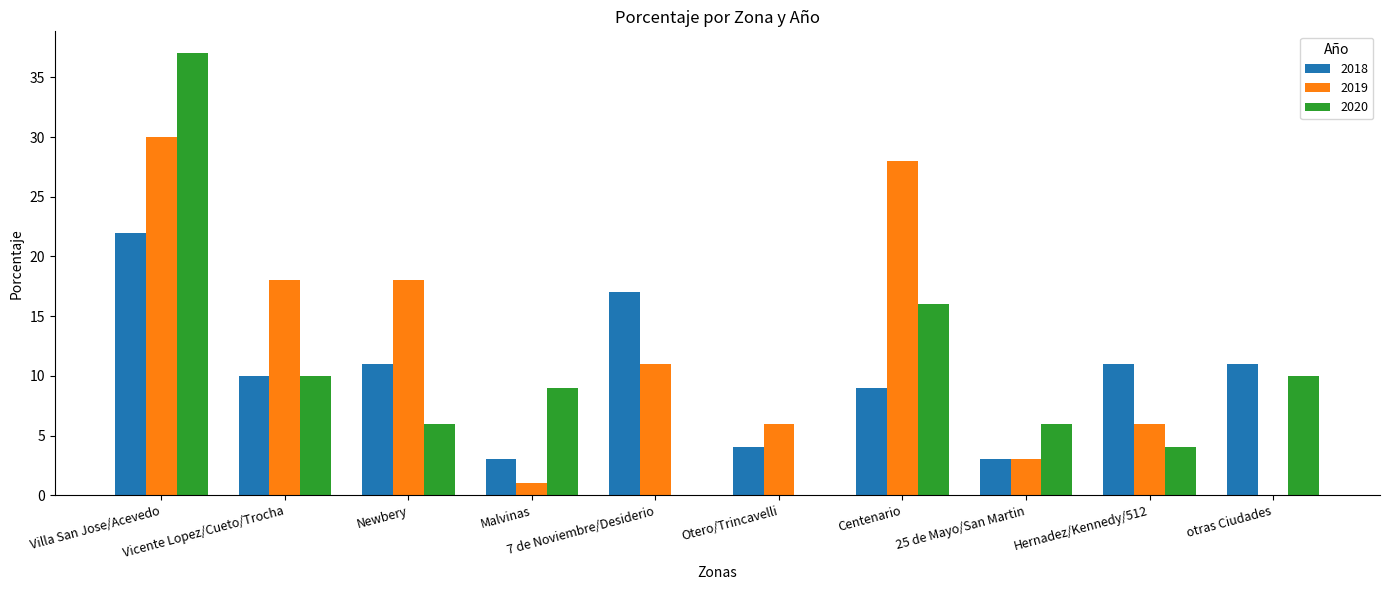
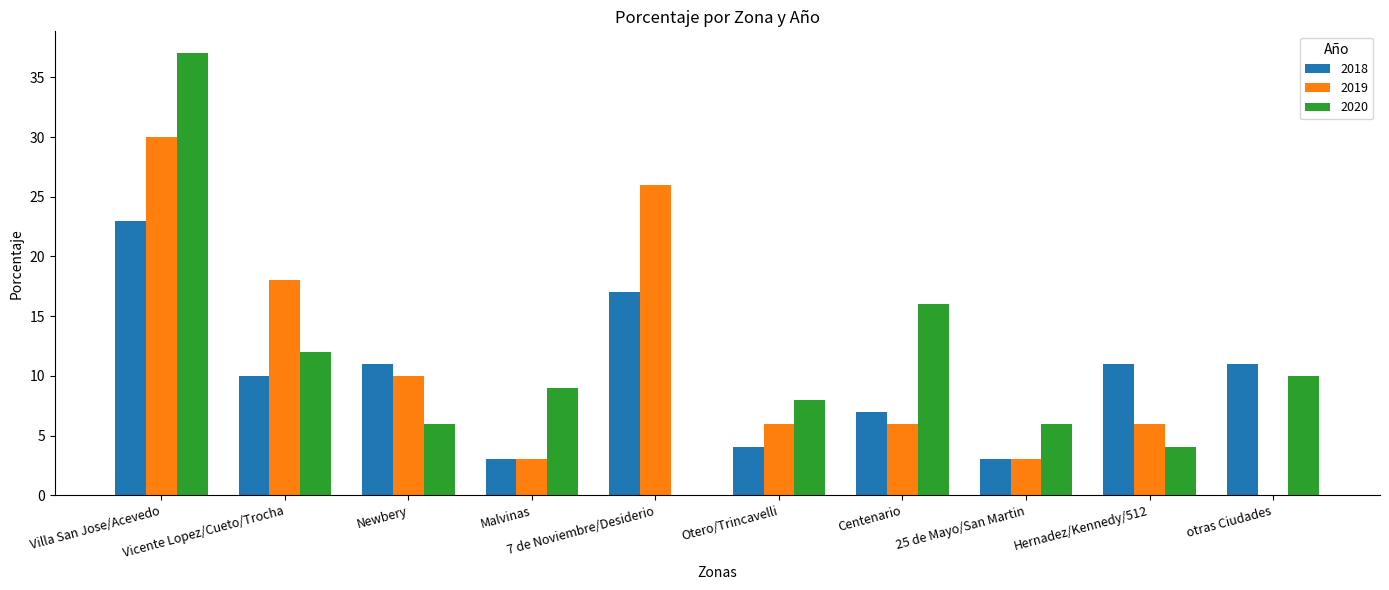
  {
    "2018": {
-     "Villa San Jose/Acevedo": 22,
+     "Villa San Jose/Acevedo": 23,
      "Vicente Lopez/Cueto/Trocha": 10,
      "Newbery": 11,
      "Malvinas": 3,
      "7 de Noviembre/Desiderio": 17,
      "Otero/Trincavelli": 4,
-     "Centenario": 9,
+     "Centenario": 7,
      "25 de Mayo/San Martin": 3,
      "Hernadez/Kennedy/512": 11,
      "otras Ciudades": 11
    },
    "2019": {
      "Villa San Jose/Acevedo": 30,
      "Vicente Lopez/Cueto/Trocha": 18,
-     "Newbery": 18,
-     "Malvinas": 1,
-     "7 de Noviembre/Desiderio": 11,
+     "Newbery": 10,
+     "Malvinas": 3,
+     "7 de Noviembre/Desiderio": 26,
      "Otero/Trincavelli": 6,
-     "Centenario": 28,
+     "Centenario": 6,
      "25 de Mayo/San Martin": 3,
      "Hernadez/Kennedy/512": 6,
      "otras Ciudades": 0
    },
    "2020": {
      "Villa San Jose/Acevedo": 37,
-     "Vicente Lopez/Cueto/Trocha": 10,
+     "Vicente Lopez/Cueto/Trocha": 12,
      "Newbery": 6,
      "Malvinas": 9,
      "7 de Noviembre/Desiderio": 0,
-     "Otero/Trincavelli": 0,
+     "Otero/Trincavelli": 8,
      "Centenario": 16,
      "25 de Mayo/San Martin": 6,
      "Hernadez/Kennedy/512": 4,
      "otras Ciudades": 10
    }
  }
